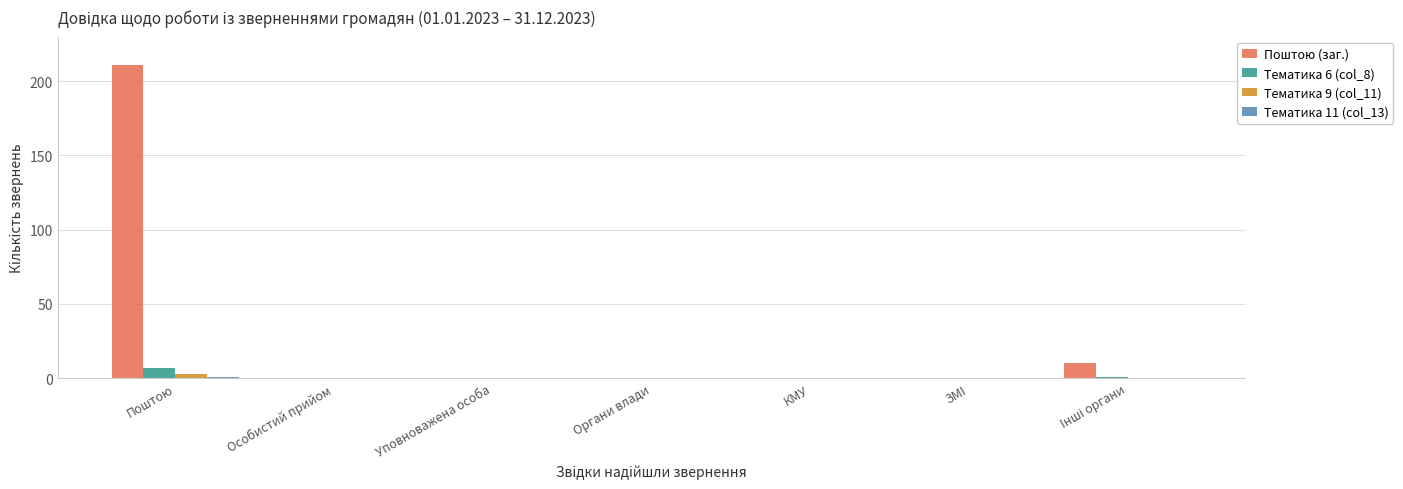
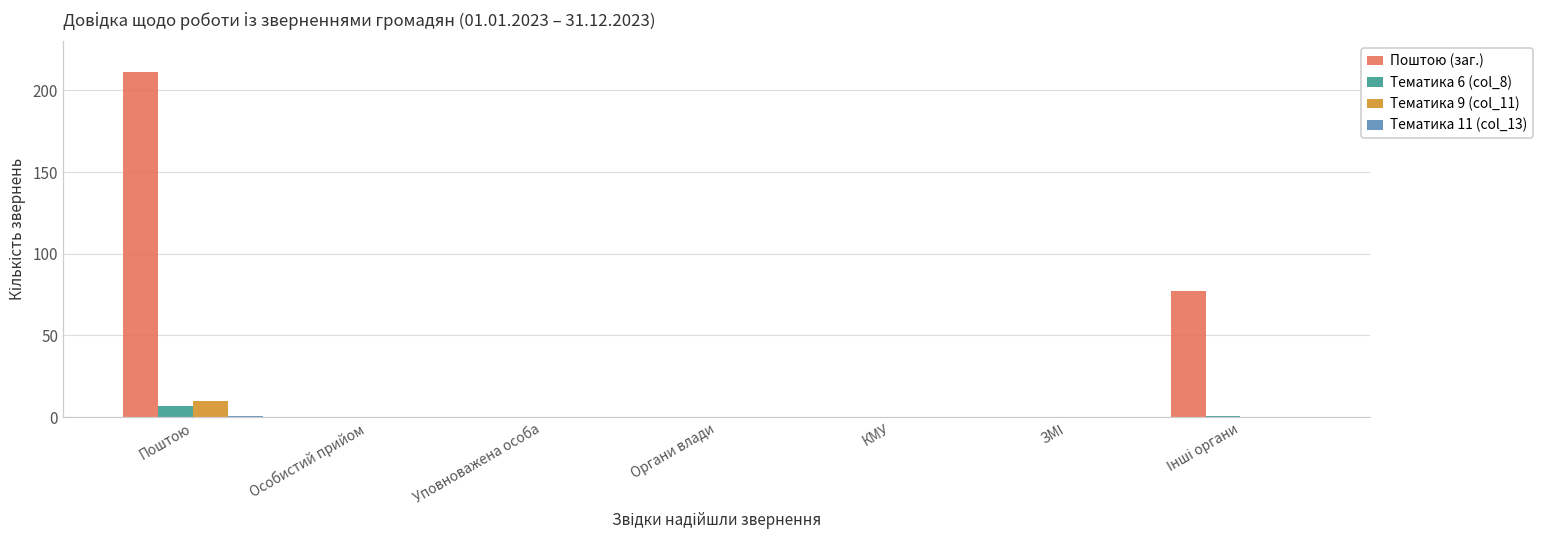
  {
    "Поштою (заг.)": {
      "Поштою": 211,
      "Особистий прийом": 0,
      "Уповноважена особа": 0,
      "Органи влади": 0,
      "КМУ": 0,
      "ЗМІ": 0,
-     "Інші органи": 10
+     "Інші органи": 77
    },
    "Тематика 9 (col_11)": {
-     "Поштою": 3,
+     "Поштою": 10,
      "Особистий прийом": 0,
      "Уповноважена особа": 0,
      "Органи влади": 0,
      "КМУ": 0,
      "ЗМІ": 0,
      "Інші органи": 0
    }
  }
